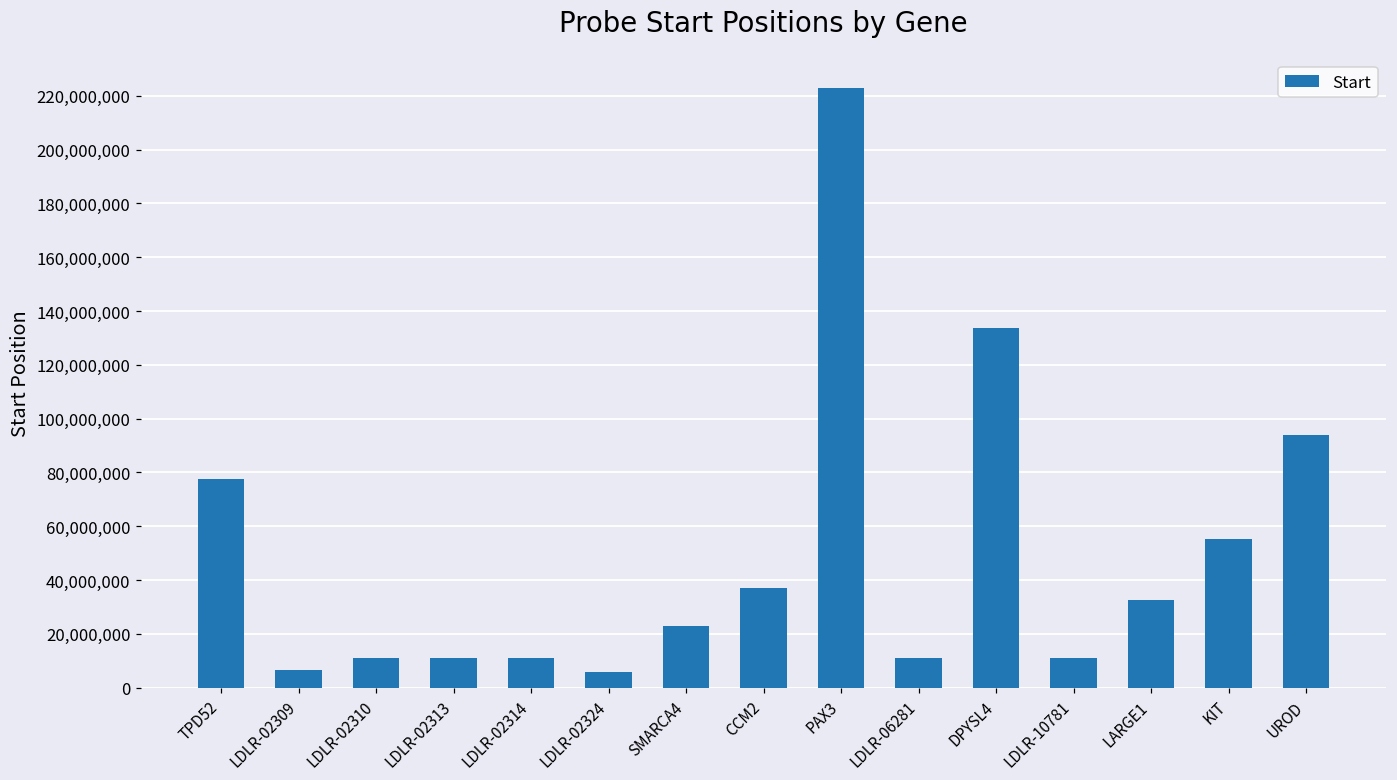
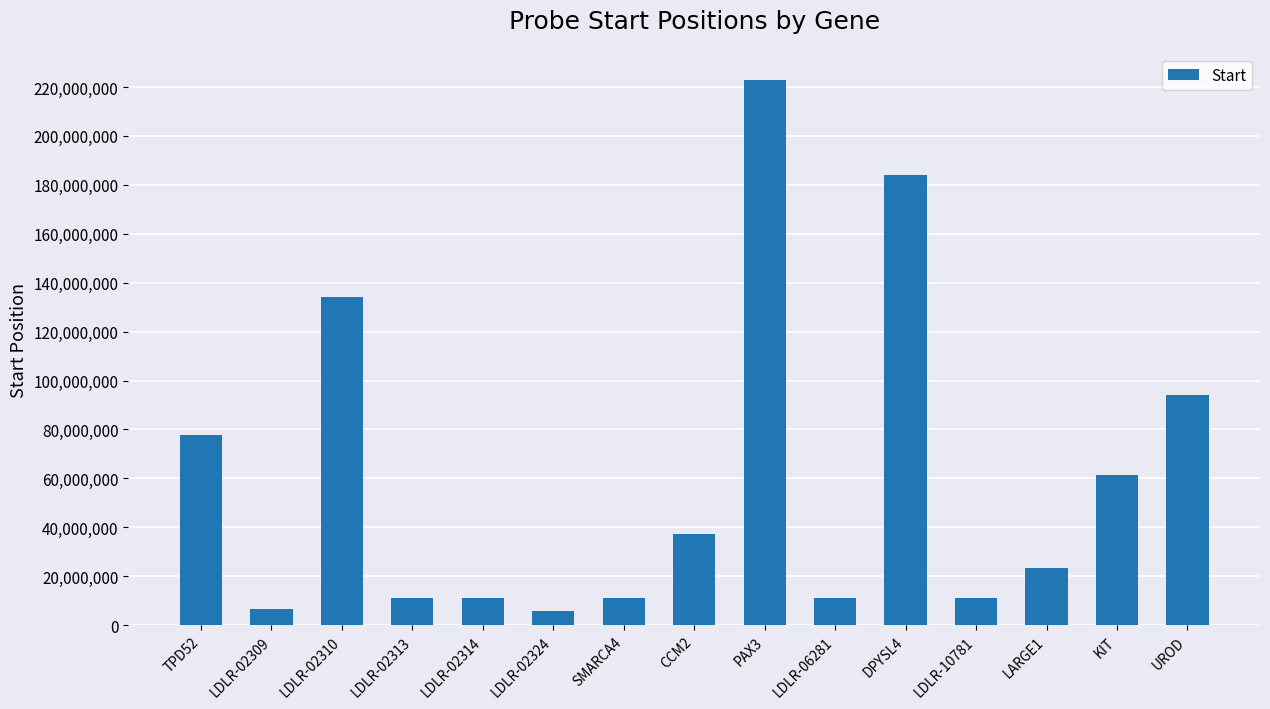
  {
    "TPD52": "78,000,000",
    "LDLR-02309": "7,000,000",
-   "LDLR-02310": "11,000,000",
+   "LDLR-02310": "134,000,000",
    "LDLR-02313": "11,000,000",
    "LDLR-02314": "11,000,000",
    "LDLR-02324": "6,000,000",
-   "SMARCA4": "23,000,000",
+   "SMARCA4": "11,000,000",
    "CCM2": "37,000,000",
    "PAX3": "223,000,000",
    "LDLR-06281": "11,000,000",
-   "DPYSL4": "134,000,000",
+   "DPYSL4": "184,000,000",
    "LDLR-10781": "11,000,000",
-   "LARGE1": "32,000,000",
-   "KIT": "55,000,000",
+   "LARGE1": "23,000,000",
+   "KIT": "61,000,000",
    "UROD": "94,000,000"
  }
